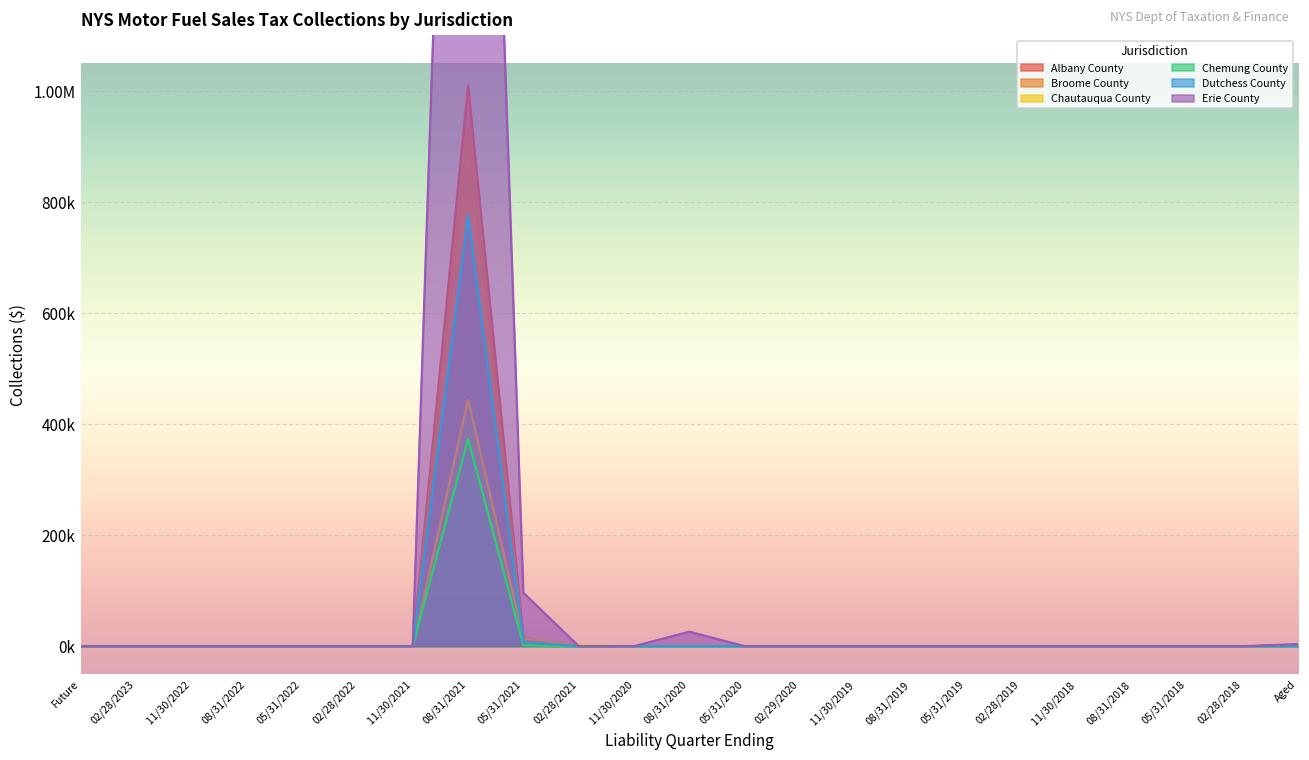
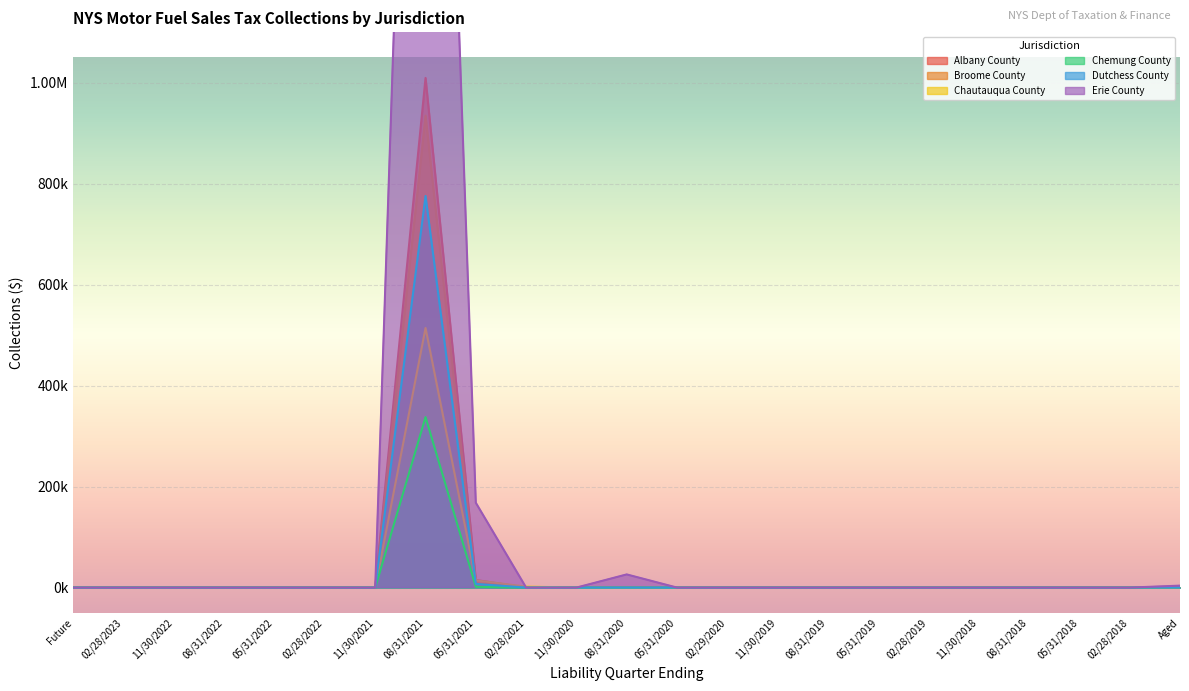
  {
    "Chautauqua County": {
-     "08/31/2021": 440000
+     "08/31/2021": 510000
    },
    "Chemung County": {
-     "08/31/2021": 370000,
+     "08/31/2021": 340000,
      "05/31/2021": 0
    },
    "Dutchess County": {
      "08/31/2021": 780000
    },
    "Erie County": {
-     "05/31/2021": 100000,
+     "05/31/2021": 170000,
      "08/31/2020": 30000
    }
  }
